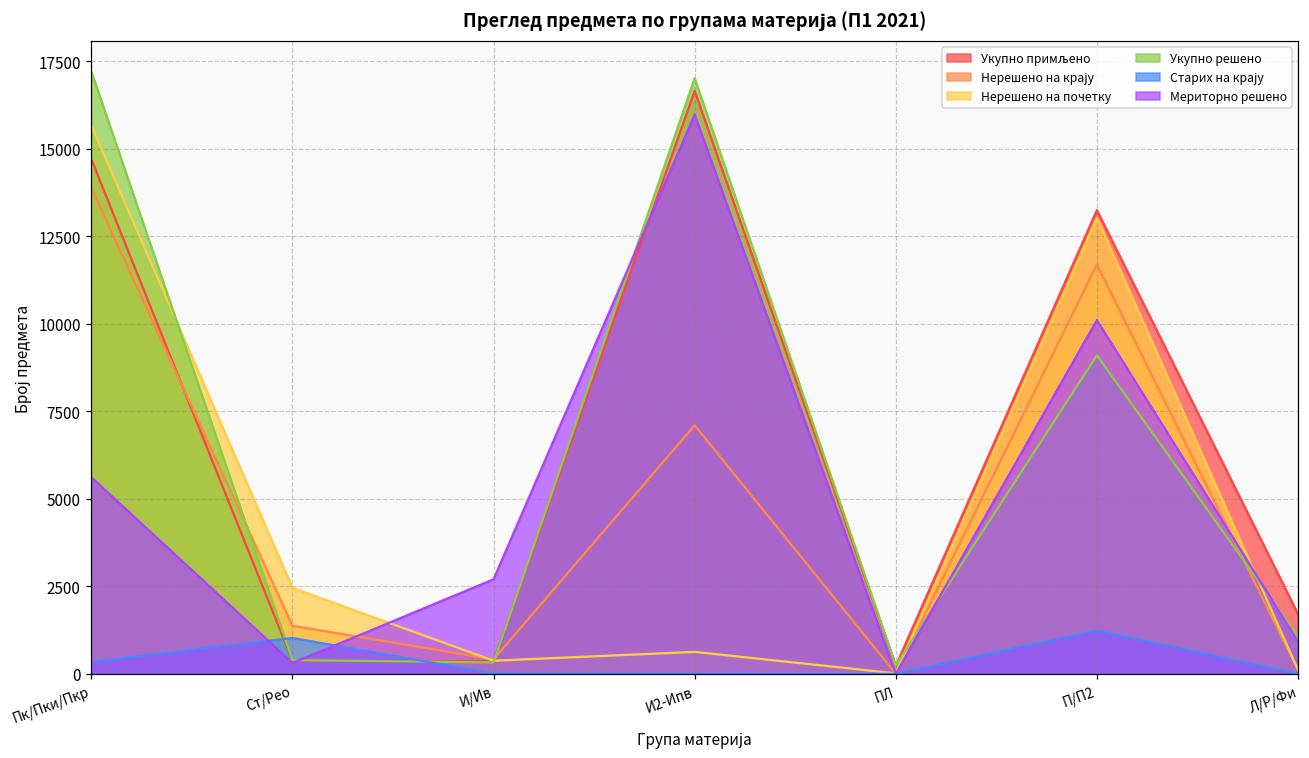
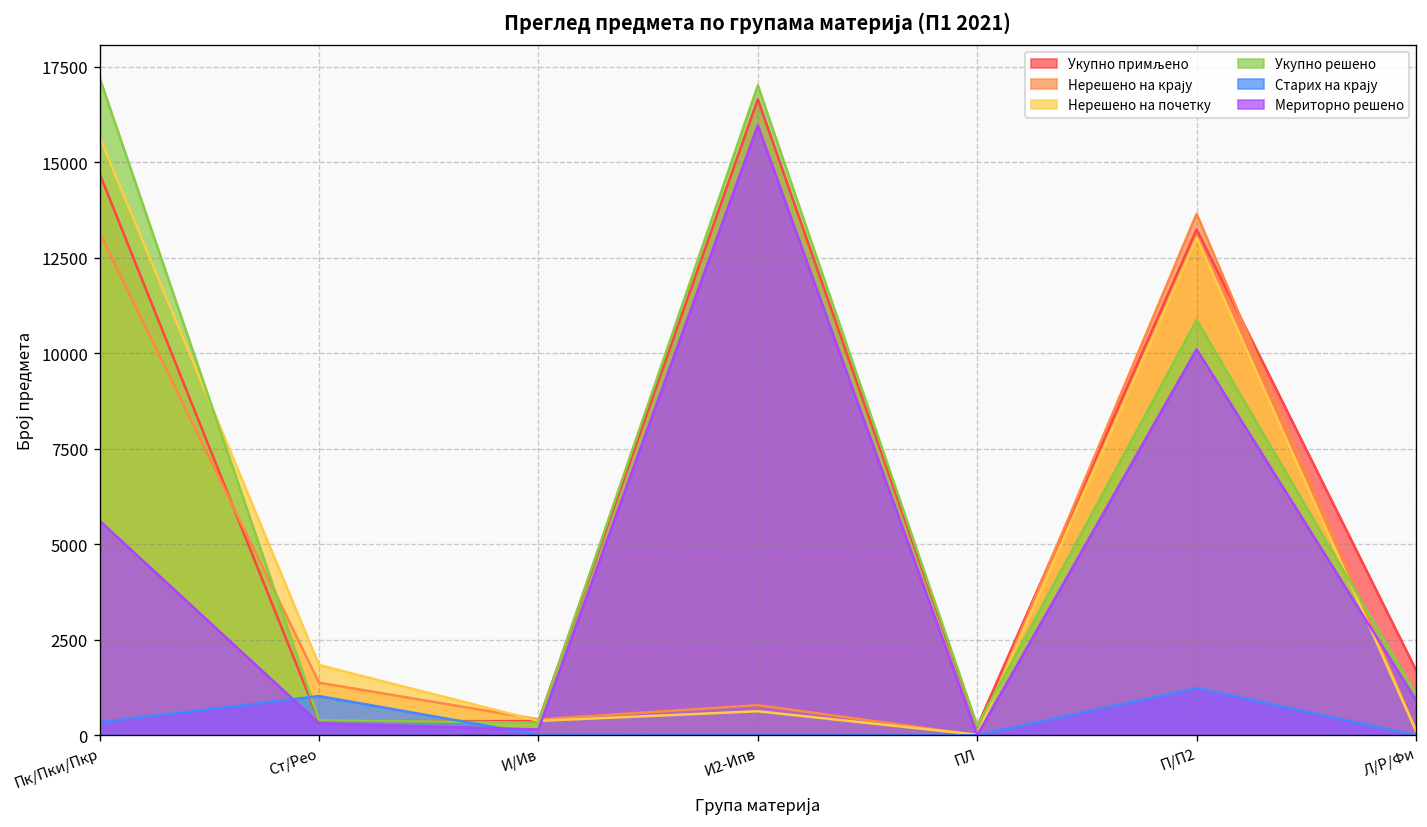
  {
    "Укупно примљено": {
      "Пк/Пки/Пкр": 14700,
      "И2-Ипв": 16700,
      "П/П2": 13200,
      "Л/Р/Фи": 1700
    },
    "Нерешено на крају": {
-     "Пк/Пки/Пкр": 13900,
+     "Пк/Пки/Пкр": 13200,
      "Ст/Рео": 1400,
-     "И2-Ипв": 7100,
-     "П/П2": 11700
+     "И2-Ипв": 800,
+     "П/П2": 13700
    },
    "Нерешено на почетку": {
      "Пк/Пки/Пкр": 15700,
-     "Ст/Рео": 2500,
+     "Ст/Рео": 1800,
      "И2-Ипв": 600,
      "П/П2": 13000
    },
    "Укупно решено": {
      "Пк/Пки/Пкр": 17200,
      "И2-Ипв": 17000,
-     "П/П2": 9100,
+     "П/П2": 10900,
      "Л/Р/Фи": 1100
    },
    "Старих на крају": {
      "Пк/Пки/Пкр": 300,
      "Ст/Рео": 1000,
      "И/Ив": 0,
      "И2-Ипв": 0,
      "П/П2": 1200,
      "Л/Р/Фи": 0
    },
    "Мериторно решено": {
      "Пк/Пки/Пкр": 5600,
-     "И/Ив": 2700,
+     "И/Ив": 200,
      "И2-Ипв": 16000,
      "П/П2": 10100,
      "Л/Р/Фи": 900
    }
  }
